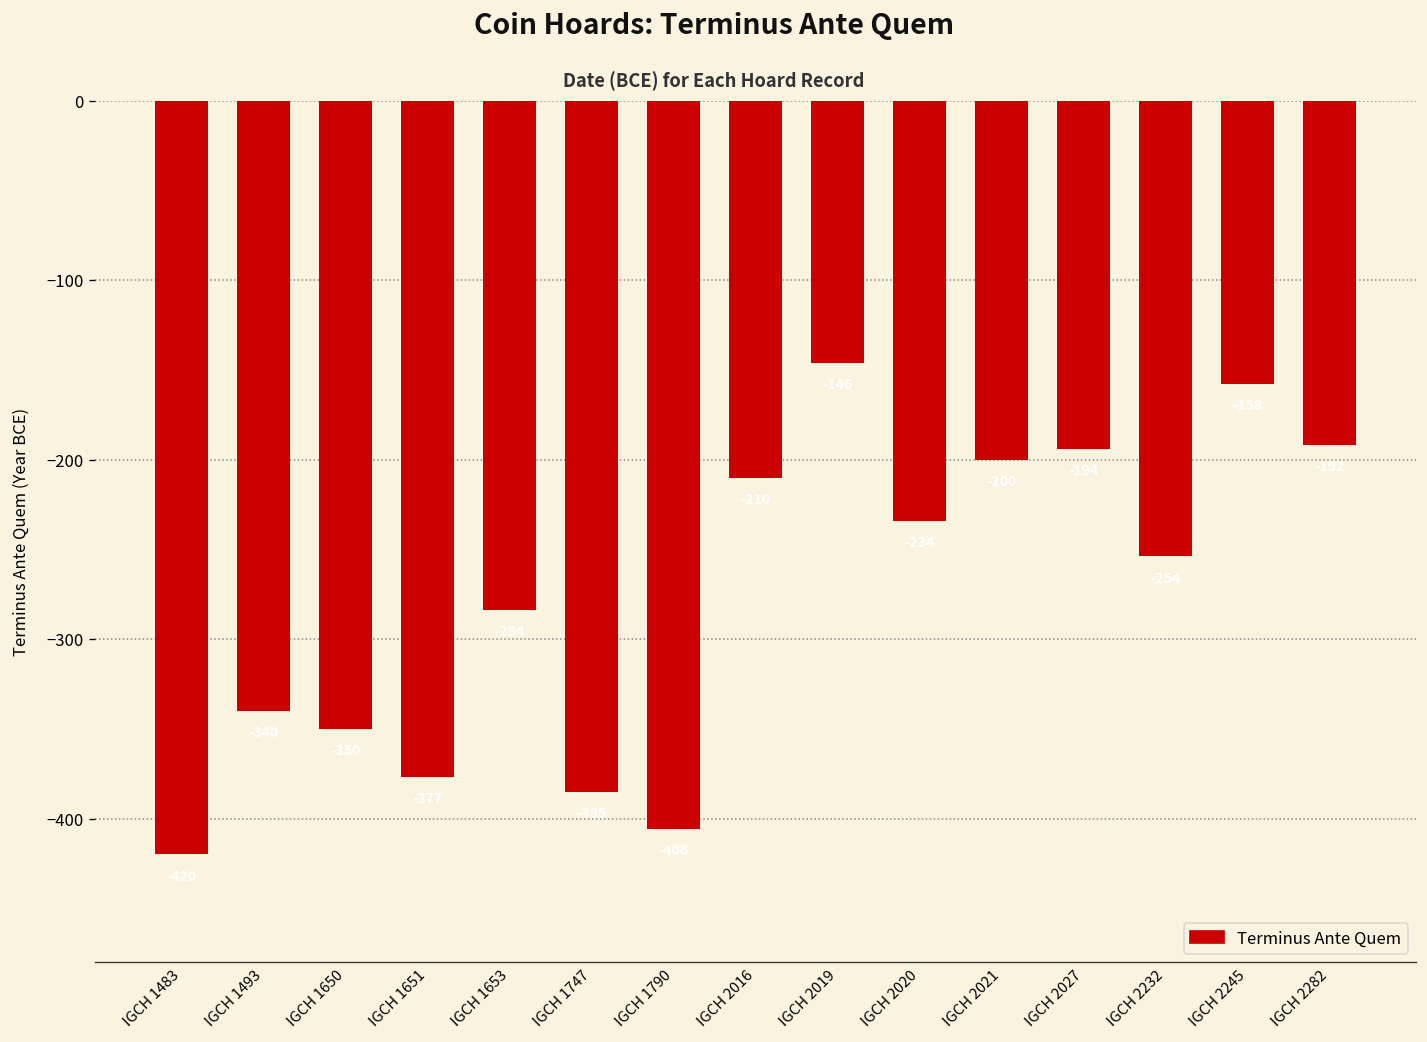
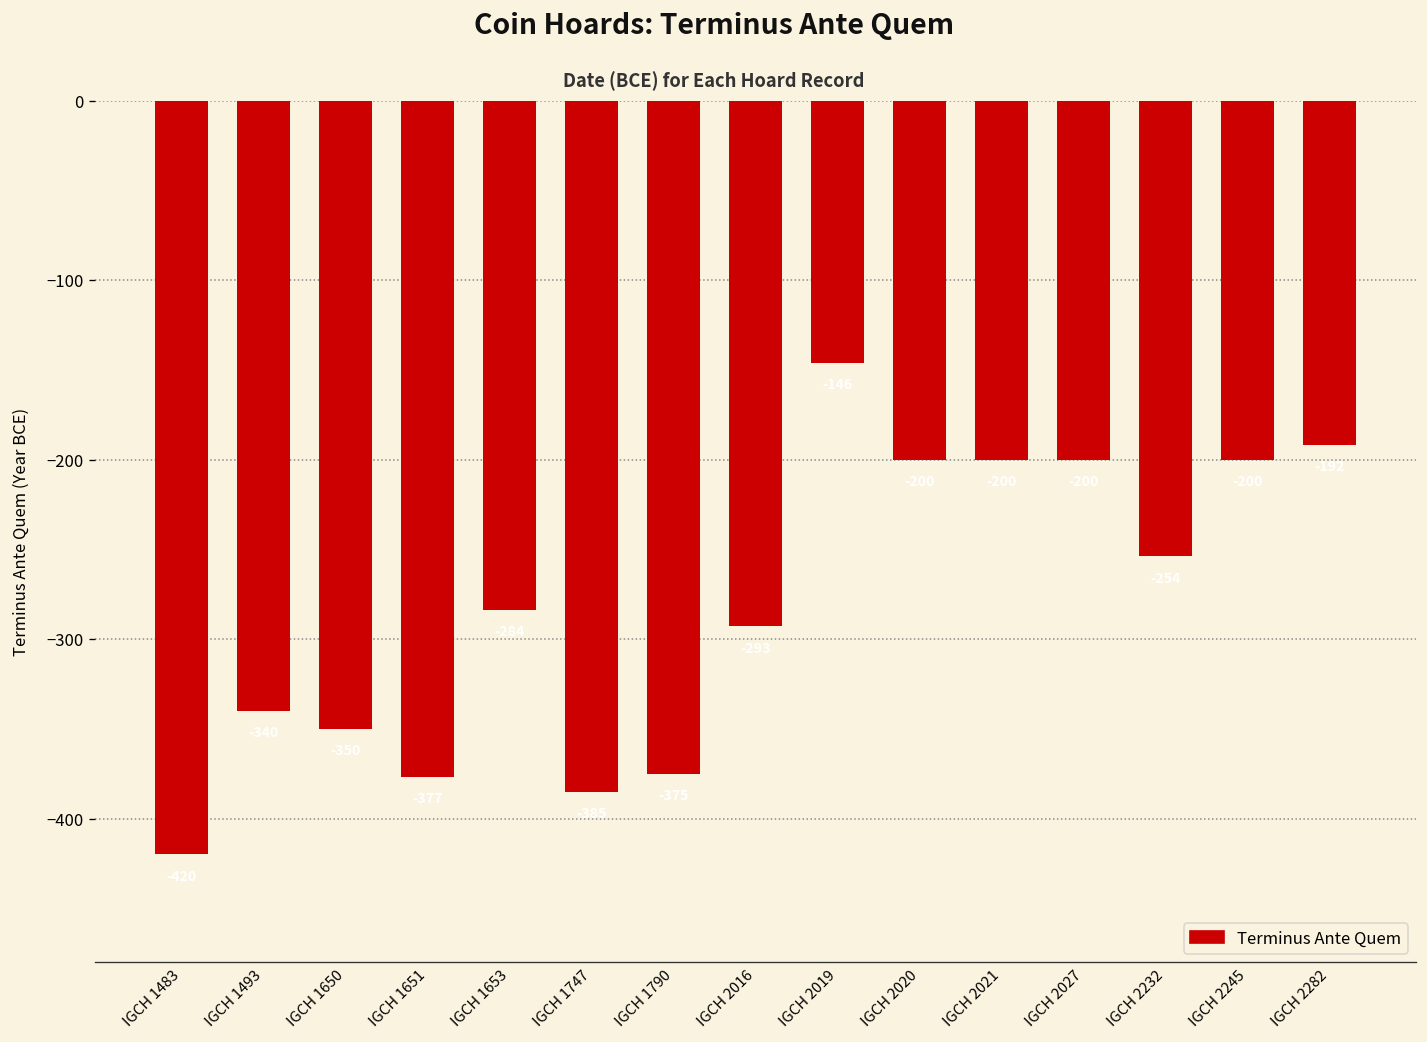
  {
    "IGCH 1483": -420,
    "IGCH 1493": -340,
    "IGCH 1650": -350,
    "IGCH 1651": -377,
    "IGCH 1653": -284,
    "IGCH 1747": -385,
-   "IGCH 1790": -406,
-   "IGCH 2016": -210,
+   "IGCH 1790": -375,
+   "IGCH 2016": -293,
    "IGCH 2019": -146,
-   "IGCH 2020": -234,
+   "IGCH 2020": -200,
    "IGCH 2021": -200,
-   "IGCH 2027": -194,
+   "IGCH 2027": -200,
    "IGCH 2232": -254,
-   "IGCH 2245": -158,
+   "IGCH 2245": -200,
    "IGCH 2282": -192
  }
